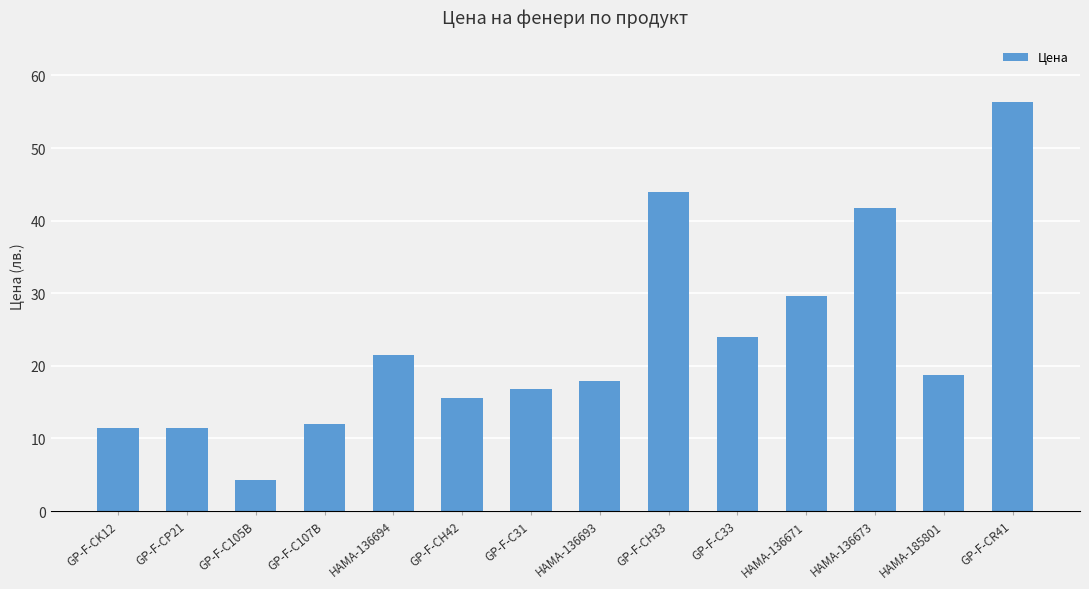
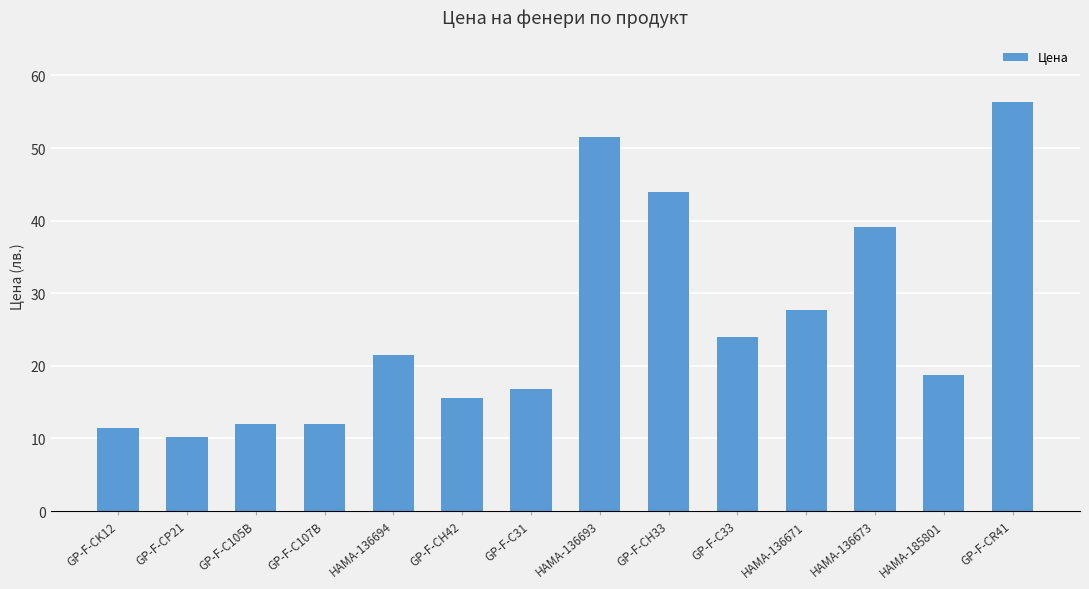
  {
    "GP-F-CK12": 11,
-   "GP-F-CP21": 11,
-   "GP-F-C105B": 4,
+   "GP-F-CP21": 10,
+   "GP-F-C105B": 12,
    "GP-F-C107B": 12,
    "HAMA-136694": 21,
    "GP-F-CH42": 16,
    "GP-F-C31": 17,
-   "HAMA-136693": 18,
+   "HAMA-136693": 51,
    "GP-F-CH33": 44,
    "GP-F-C33": 24,
-   "HAMA-136671": 30,
-   "HAMA-136673": 42,
+   "HAMA-136671": 28,
+   "HAMA-136673": 39,
    "HAMA-185801": 19,
    "GP-F-CR41": 56
  }
